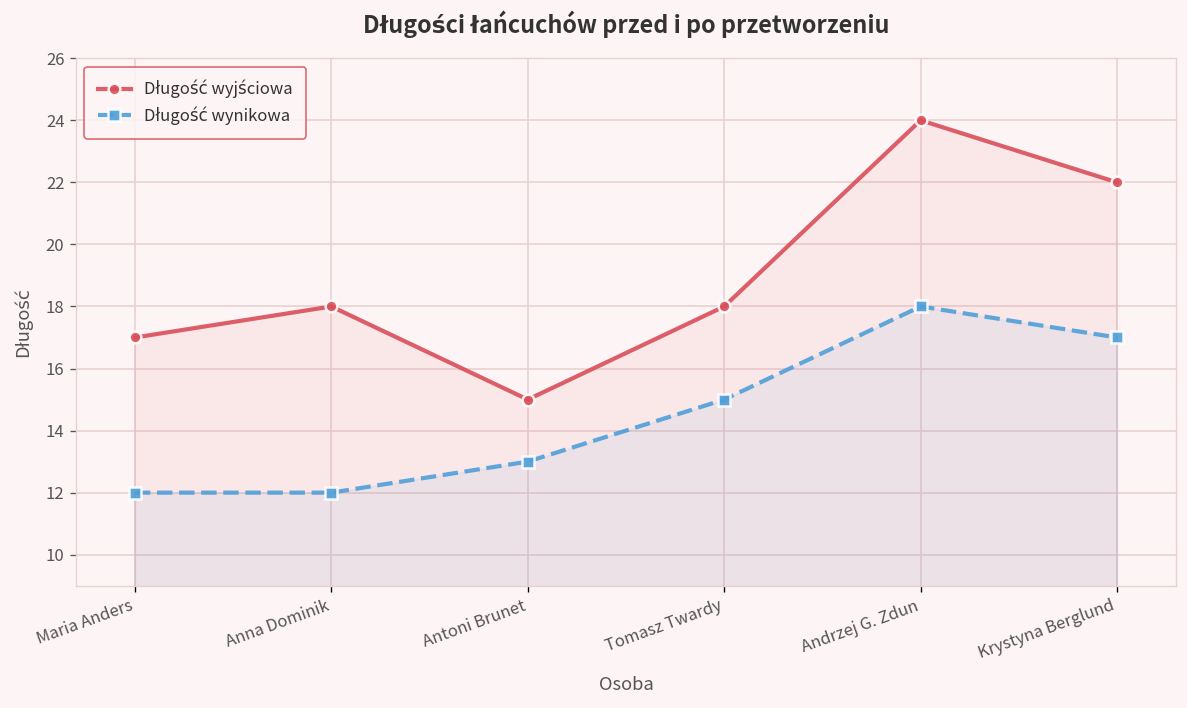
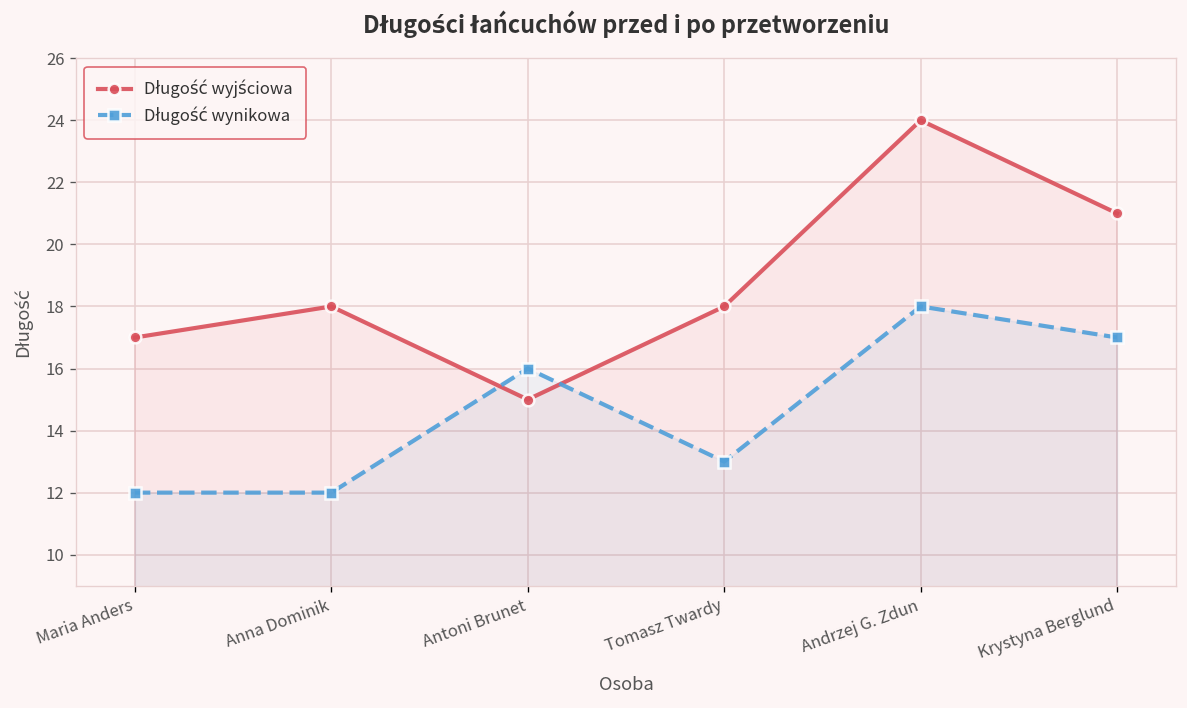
  {
    "Długość wyjściowa": {
      "Maria Anders": 17,
      "Anna Dominik": 18,
      "Antoni Brunet": 15,
      "Tomasz Twardy": 18,
      "Andrzej G. Zdun": 24,
-     "Krystyna Berglund": 22
+     "Krystyna Berglund": 21
    },
    "Długość wynikowa": {
      "Maria Anders": 12,
      "Anna Dominik": 12,
-     "Antoni Brunet": 13,
-     "Tomasz Twardy": 15,
+     "Antoni Brunet": 16,
+     "Tomasz Twardy": 13,
      "Andrzej G. Zdun": 18,
      "Krystyna Berglund": 17
    }
  }
